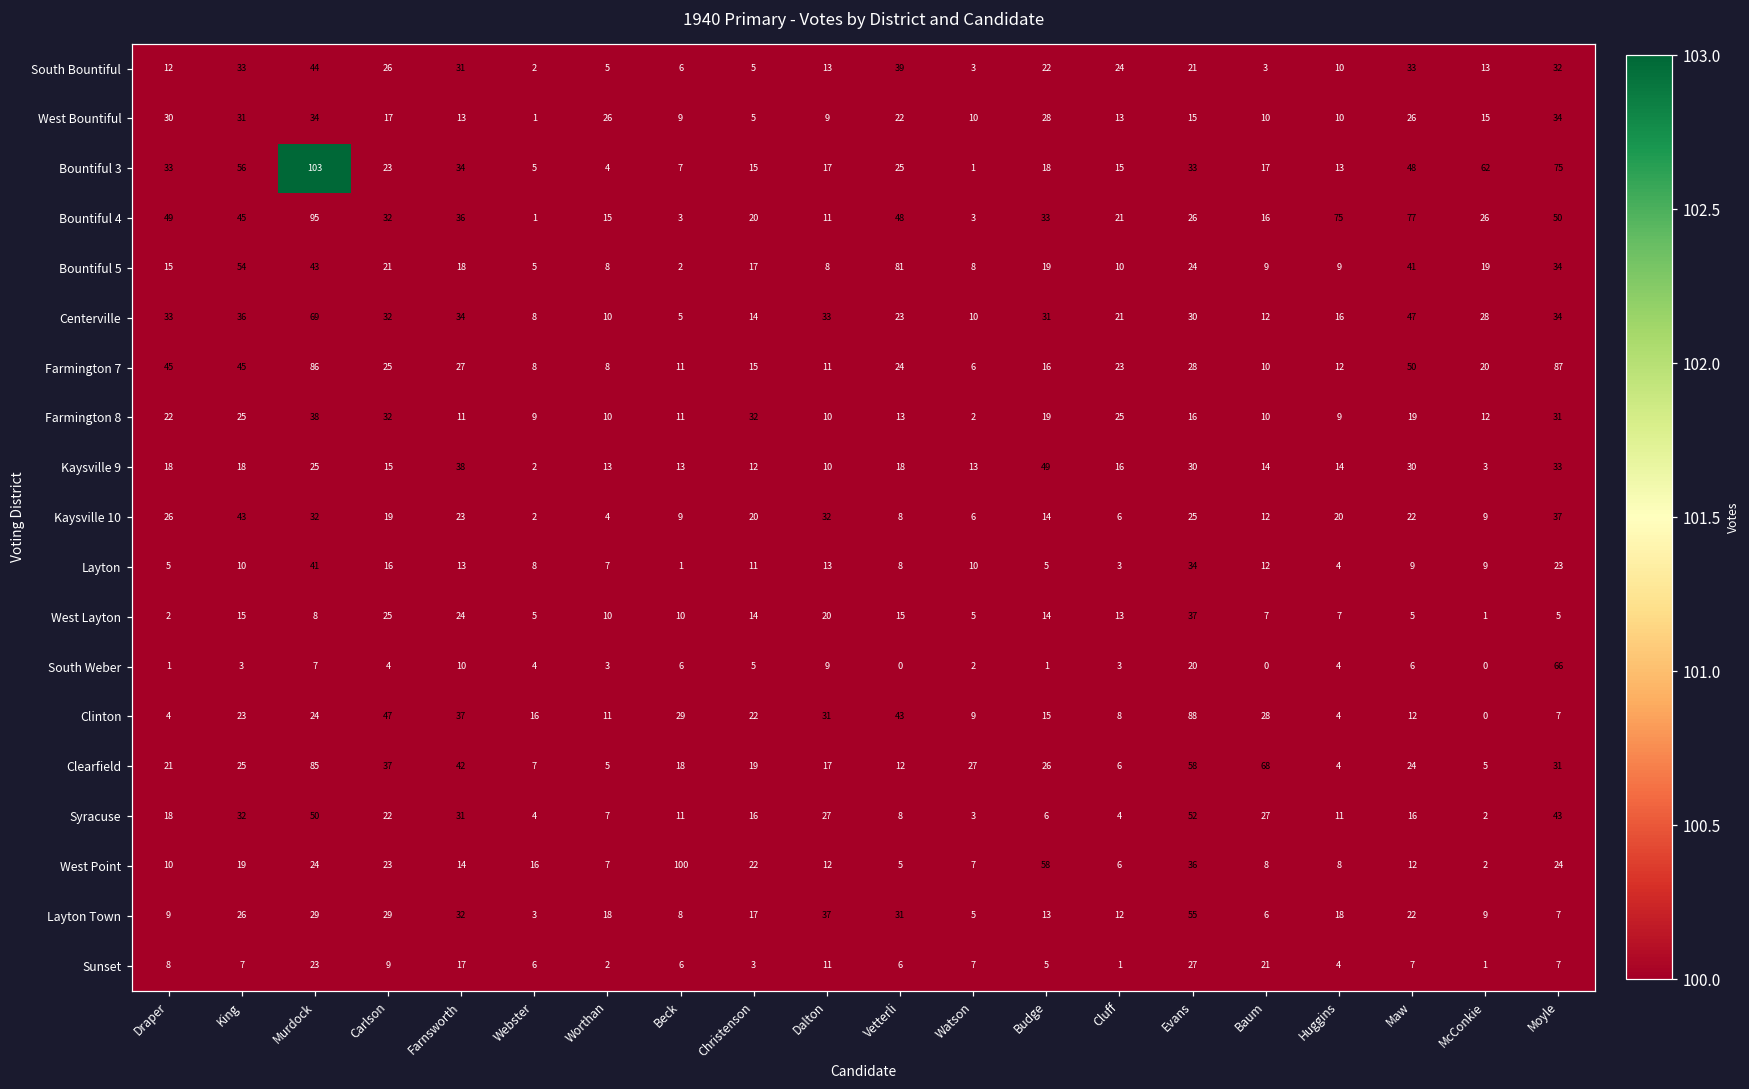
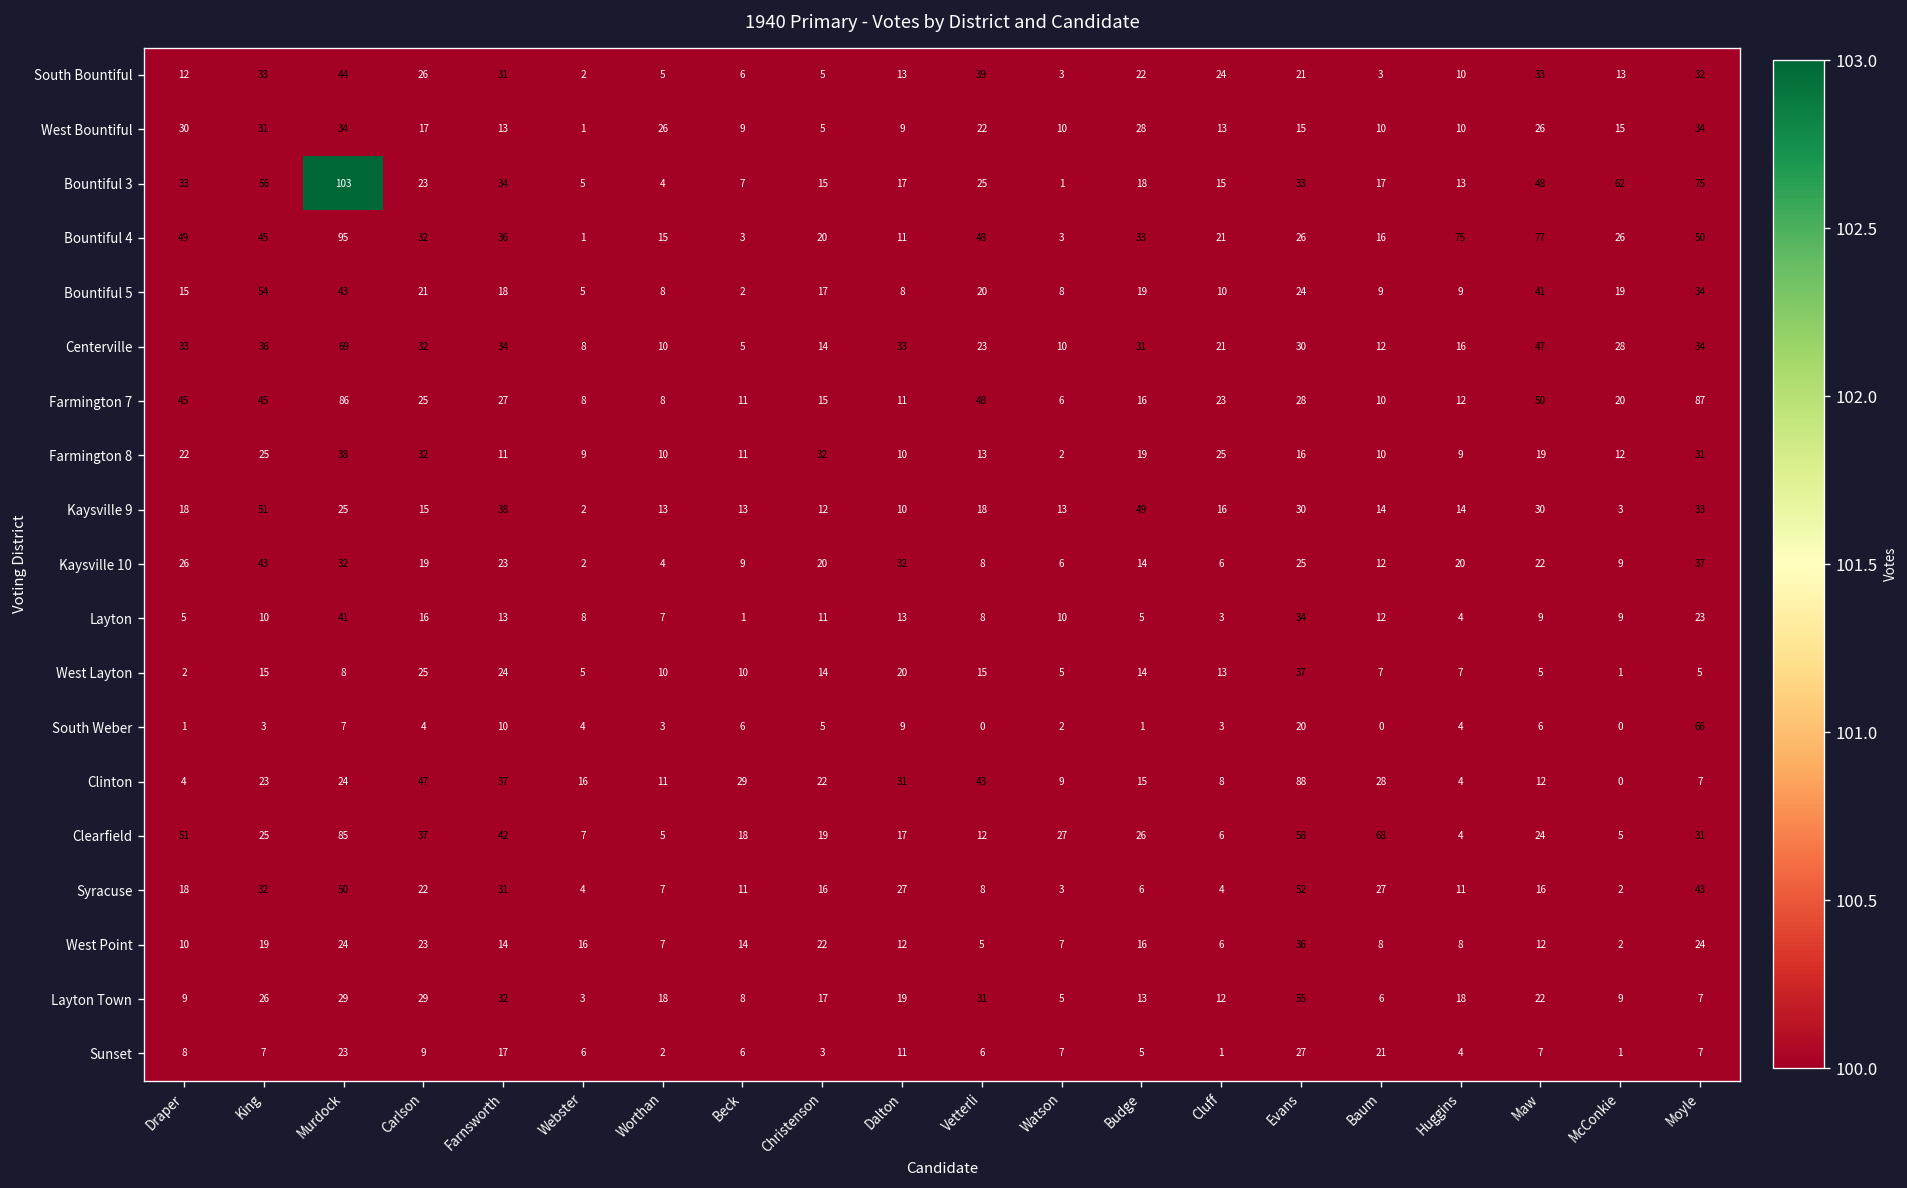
  {
    "Bountiful 5": {
      "Draper": 15,
      "King": 54,
      "Murdock": 43,
      "Carlson": 21,
      "Farnsworth": 18,
      "Webster": 5,
      "Worthan": 8,
      "Beck": 2,
      "Christenson": 17,
      "Dalton": 8,
-     "Vetterli": 81,
+     "Vetterli": 20,
      "Watson": 8,
      "Budge": 19,
      "Cluff": 10,
      "Evans": 24,
      "Baum": 9,
      "Huggins": 9,
      "Maw": 41,
      "McConkie": 19,
      "Moyle": 34
    },
    "Farmington 7": {
      "Draper": 45,
      "King": 45,
      "Murdock": 86,
      "Carlson": 25,
      "Farnsworth": 27,
      "Webster": 8,
      "Worthan": 8,
      "Beck": 11,
      "Christenson": 15,
      "Dalton": 11,
-     "Vetterli": 24,
+     "Vetterli": 48,
      "Watson": 6,
      "Budge": 16,
      "Cluff": 23,
      "Evans": 28,
      "Baum": 10,
      "Huggins": 12,
      "Maw": 50,
      "McConkie": 20,
      "Moyle": 87
    },
    "Kaysville 9": {
      "Draper": 18,
-     "King": 18,
+     "King": 51,
      "Murdock": 25,
      "Carlson": 15,
      "Farnsworth": 38,
      "Webster": 2,
      "Worthan": 13,
      "Beck": 13,
      "Christenson": 12,
      "Dalton": 10,
      "Vetterli": 18,
      "Watson": 13,
      "Budge": 49,
      "Cluff": 16,
      "Evans": 30,
      "Baum": 14,
      "Huggins": 14,
      "Maw": 30,
      "McConkie": 3,
      "Moyle": 33
    },
    "Clearfield": {
-     "Draper": 21,
+     "Draper": 51,
      "King": 25,
      "Murdock": 85,
      "Carlson": 37,
      "Farnsworth": 42,
      "Webster": 7,
      "Worthan": 5,
      "Beck": 18,
      "Christenson": 19,
      "Dalton": 17,
      "Vetterli": 12,
      "Watson": 27,
      "Budge": 26,
      "Cluff": 6,
      "Evans": 58,
      "Baum": 68,
      "Huggins": 4,
      "Maw": 24,
      "McConkie": 5,
      "Moyle": 31
    },
    "West Point": {
      "Draper": 10,
      "King": 19,
      "Murdock": 24,
      "Carlson": 23,
      "Farnsworth": 14,
      "Webster": 16,
      "Worthan": 7,
-     "Beck": 100,
+     "Beck": 14,
      "Christenson": 22,
      "Dalton": 12,
      "Vetterli": 5,
      "Watson": 7,
-     "Budge": 58,
+     "Budge": 16,
      "Cluff": 6,
      "Evans": 36,
      "Baum": 8,
      "Huggins": 8,
      "Maw": 12,
      "McConkie": 2,
      "Moyle": 24
    },
    "Layton Town": {
      "Draper": 9,
      "King": 26,
      "Murdock": 29,
      "Carlson": 29,
      "Farnsworth": 32,
      "Webster": 3,
      "Worthan": 18,
      "Beck": 8,
      "Christenson": 17,
-     "Dalton": 37,
+     "Dalton": 19,
      "Vetterli": 31,
      "Watson": 5,
      "Budge": 13,
      "Cluff": 12,
      "Evans": 55,
      "Baum": 6,
      "Huggins": 18,
      "Maw": 22,
      "McConkie": 9,
      "Moyle": 7
    }
  }
